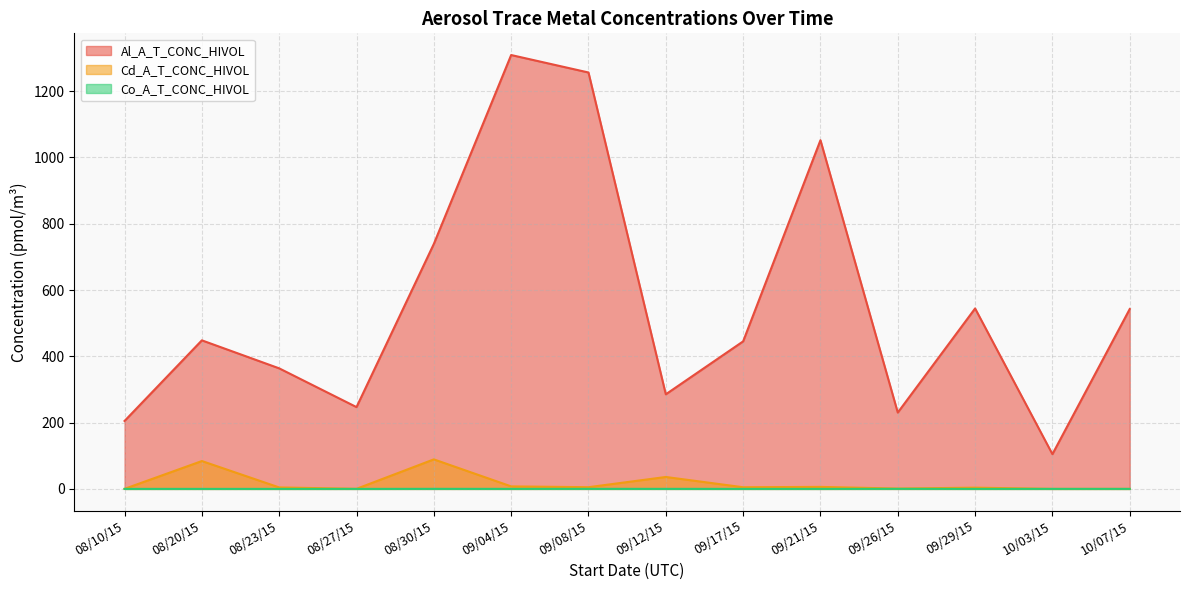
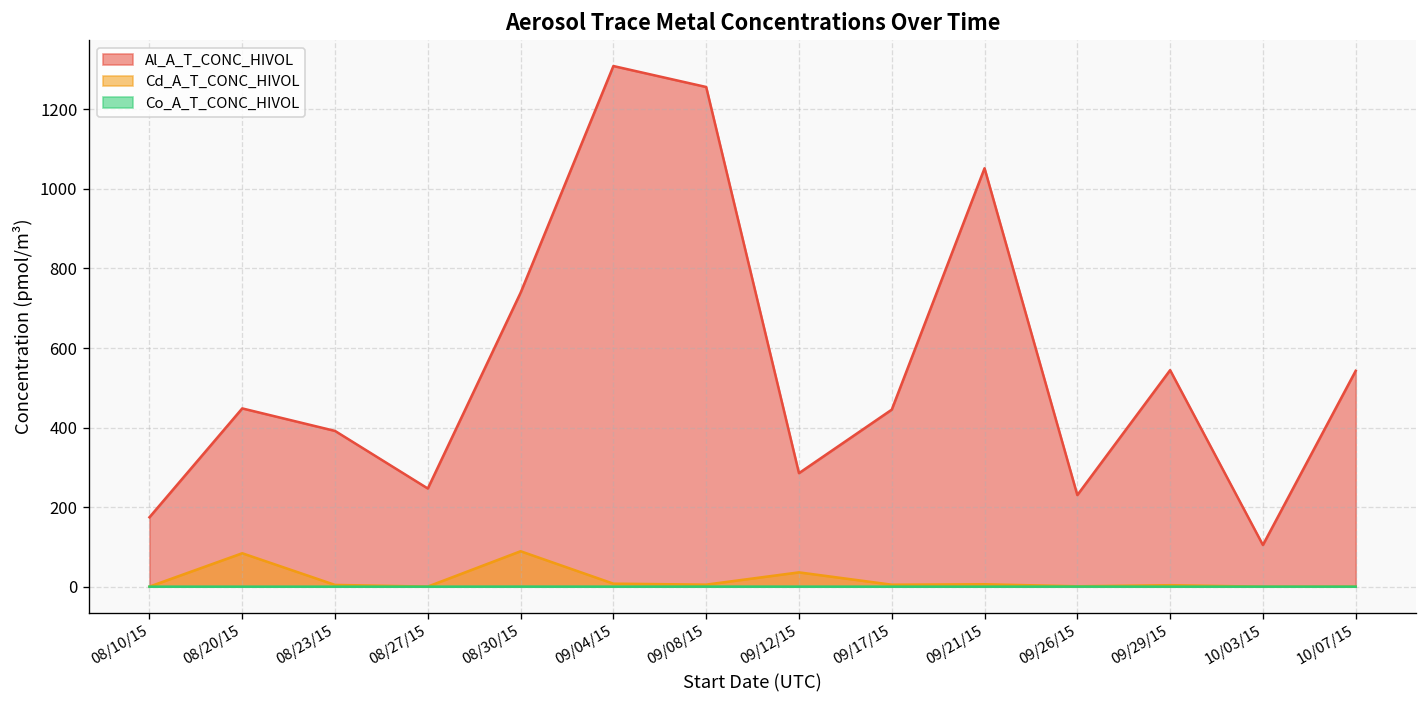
  {
    "Al_A_T_CONC_HIVOL": {
-     "08/10/15": 210,
+     "08/10/15": 170,
      "08/20/15": 450,
-     "08/23/15": 360,
+     "08/23/15": 390,
      "08/27/15": 250,
      "08/30/15": 740,
      "09/04/15": 1310,
      "09/08/15": 1260,
      "09/12/15": 290,
      "09/17/15": 450,
      "09/21/15": 1050,
      "09/26/15": 230,
      "09/29/15": 540,
      "10/03/15": 100,
      "10/07/15": 540
    },
    "Cd_A_T_CONC_HIVOL": {
      "08/20/15": 80,
      "08/30/15": 90,
      "09/12/15": 40
    },
    "Co_A_T_CONC_HIVOL": {
      "08/20/15": 0,
      "08/30/15": 0,
      "09/12/15": 0
    }
  }
